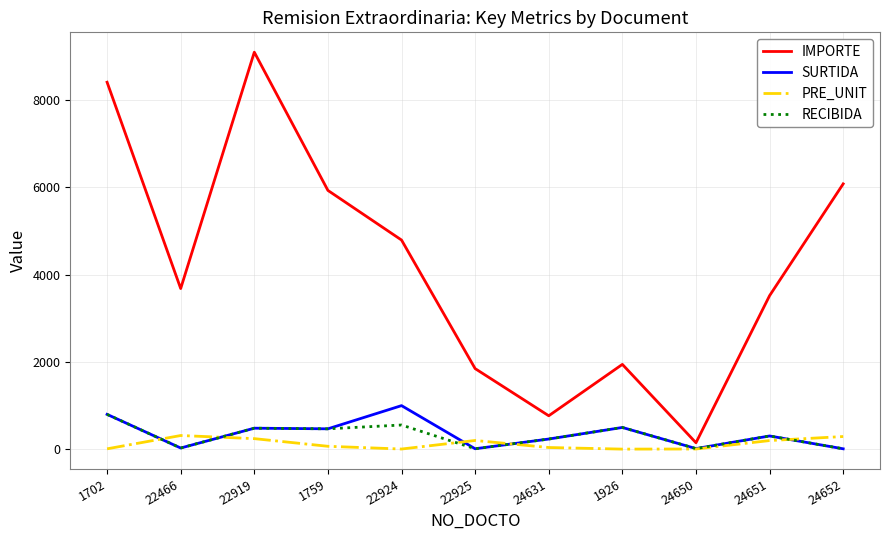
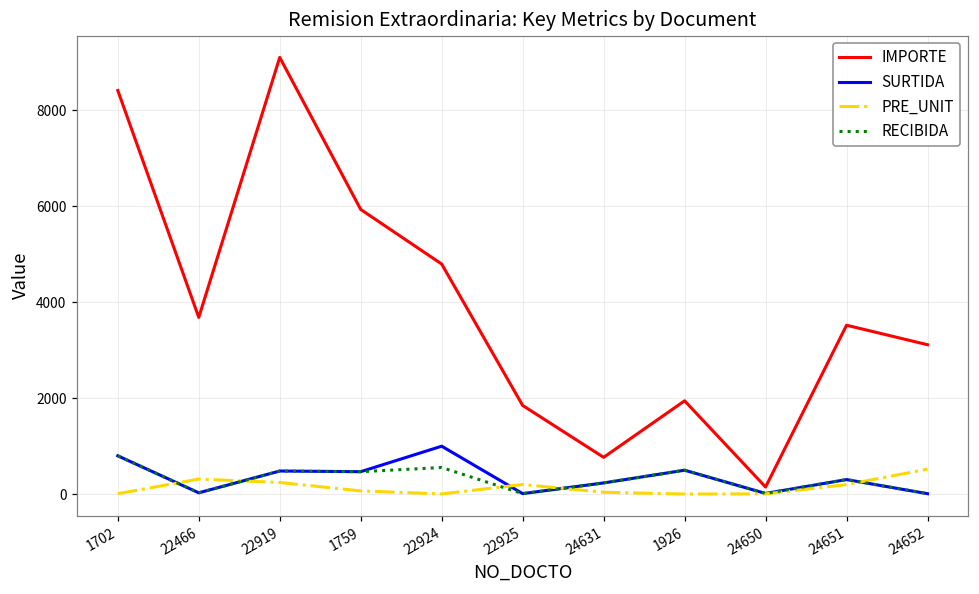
  {
    "IMPORTE": {
      "1702": 8400,
      "22466": 3700,
      "22919": 9100,
      "1759": 5900,
      "22924": 4800,
      "22925": 1800,
      "24631": 800,
      "1926": 1900,
      "24650": 100,
      "24651": 3500,
-     "24652": 6100
+     "24652": 3100
    },
    "SURTIDA": {
      "22924": 1000
    },
    "PRE_UNIT": {
      "1702": 0,
      "22466": 300,
      "22919": 200,
      "1759": 100,
      "22924": 0,
      "22925": 200,
      "24631": 0,
      "1926": 0,
      "24651": 200,
-     "24652": 300
+     "24652": 500
    },
    "RECIBIDA": {
      "22924": 600
    }
  }
